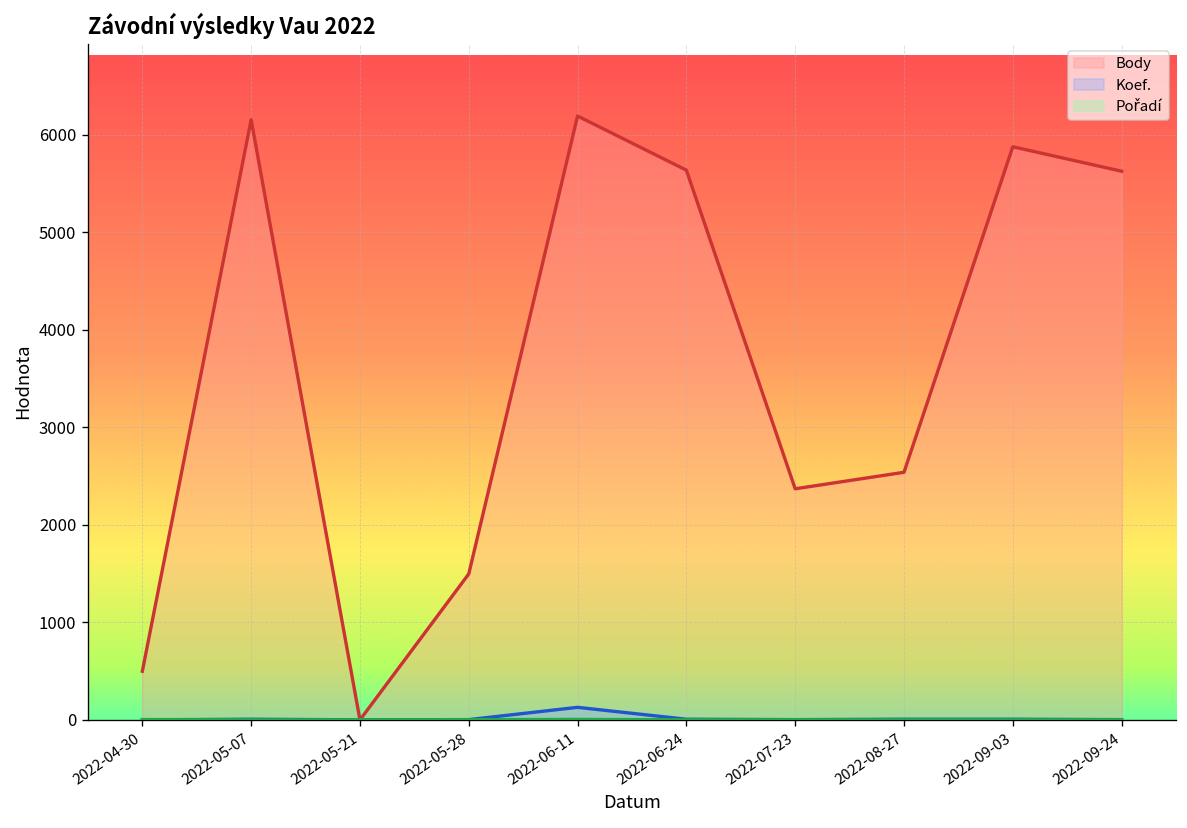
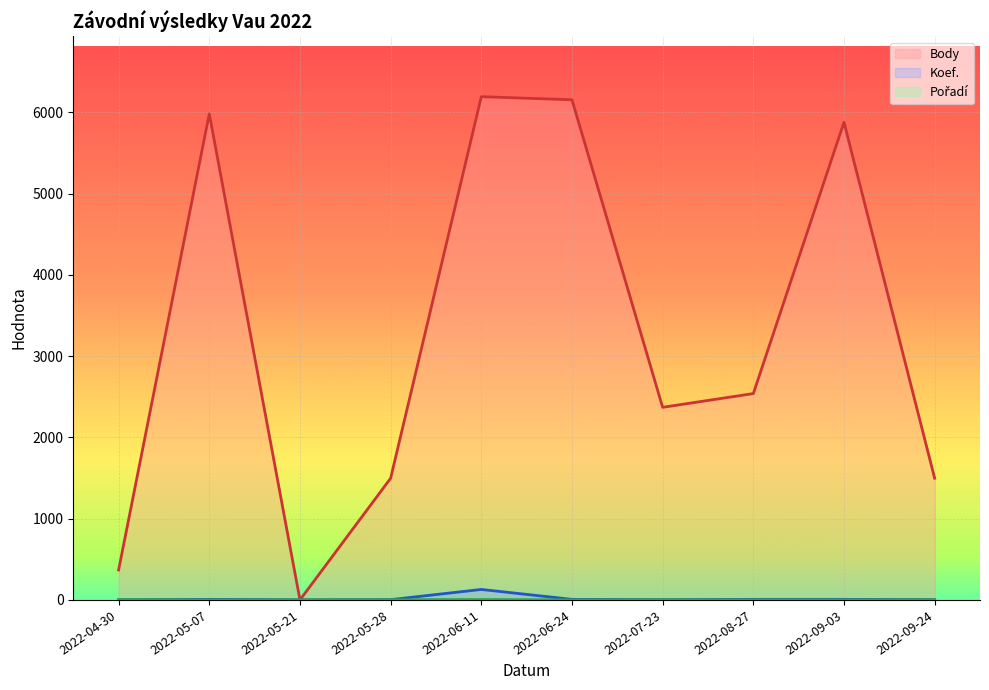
  {
    "Body": {
-     "2022-04-30": 500,
-     "2022-05-07": 6200,
+     "2022-04-30": 400,
+     "2022-05-07": 6000,
      "2022-05-28": 1500,
      "2022-06-11": 6200,
-     "2022-06-24": 5600,
+     "2022-06-24": 6200,
      "2022-07-23": 2400,
      "2022-08-27": 2500,
      "2022-09-03": 5900,
-     "2022-09-24": 5600
+     "2022-09-24": 1500
    },
    "Koef.": {
      "2022-06-11": 100
    },
    "Pořadí": {
      "2022-06-11": 0
    }
  }
